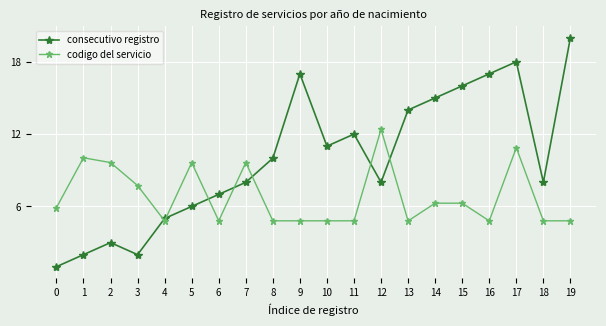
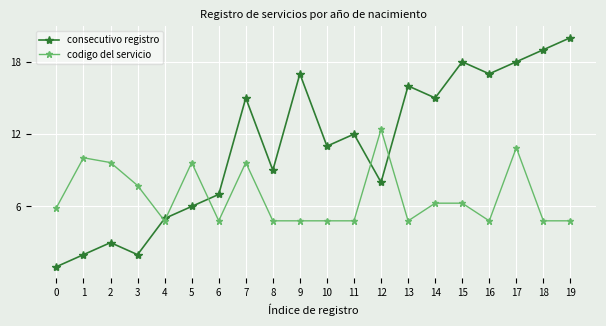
  {
    "consecutivo registro": {
      "0": 1,
      "1": 2,
      "2": 3,
      "3": 2,
      "5": 6,
      "6": 7,
-     "7": 8,
-     "8": 10,
+     "7": 15,
+     "8": 9,
      "9": 17,
      "10": 11,
      "11": 12,
      "12": 8,
-     "13": 14,
+     "13": 16,
      "14": 15,
-     "15": 16,
+     "15": 18,
      "16": 17,
      "17": 18,
-     "18": 8,
+     "18": 19,
      "19": 20
    },
    "codigo del servicio": {
      "0": 6,
      "1": 10,
      "2": 9.6,
      "3": 7.7,
      "5": 9.6,
      "6": 5,
      "7": 9.6,
      "8": 5,
      "9": 5,
      "10": 5,
      "11": 5,
      "12": 12.4,
      "13": 5,
      "14": 6.3,
      "15": 6.3,
      "16": 5,
      "17": 11,
      "18": 5,
      "19": 5
    }
  }
